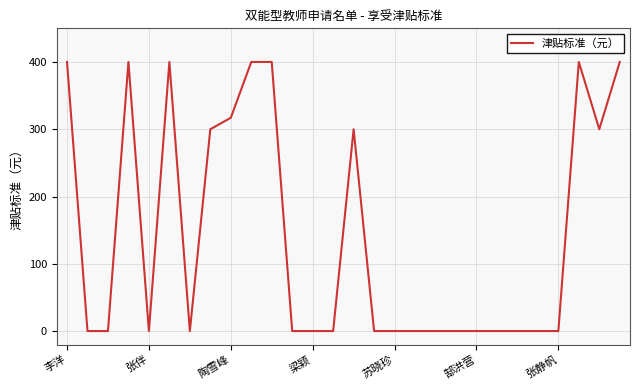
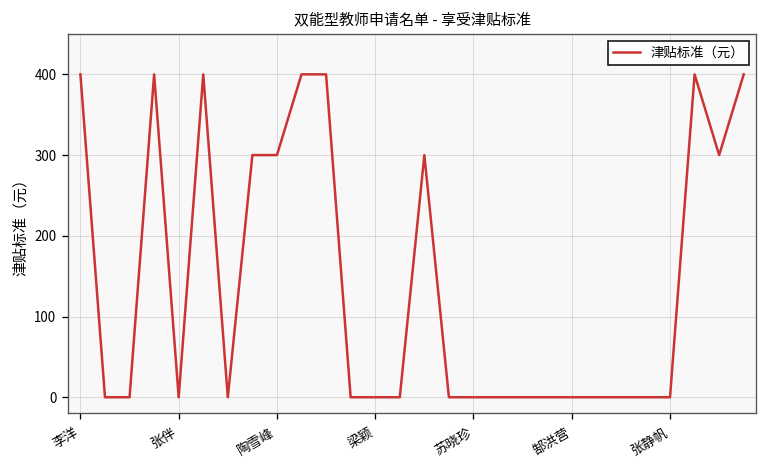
  {
    "李洋": 400,
    "张伴": 0,
-   "陶雪峰": 320,
+   "陶雪峰": 300,
    "梁颖": 0,
    "苏晓珍": 0,
    "郜洪营": 0,
    "张静帆": 0
  }
